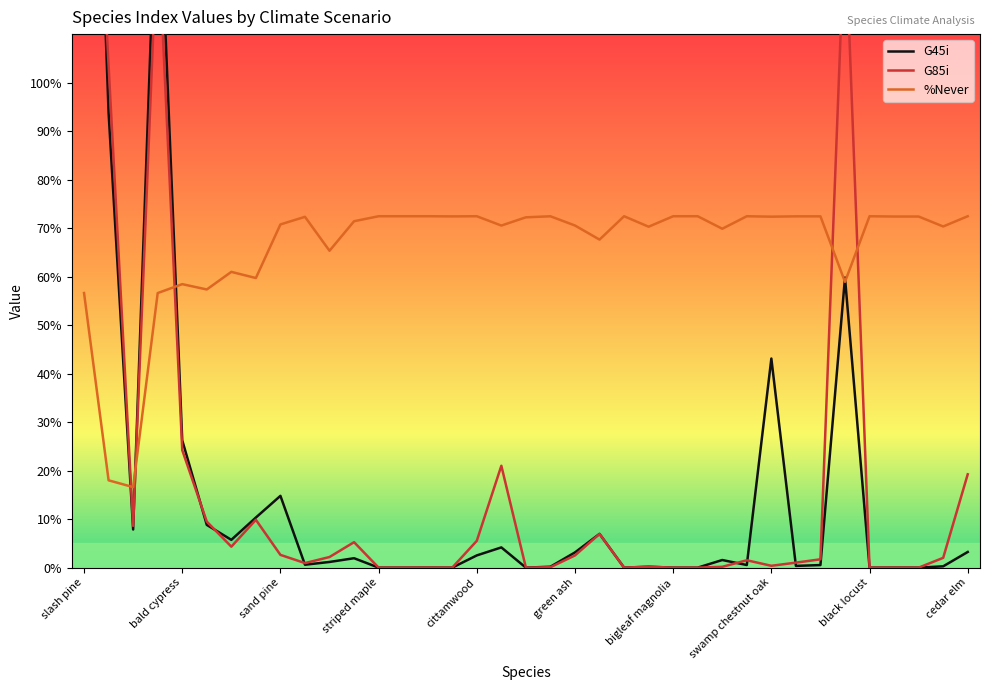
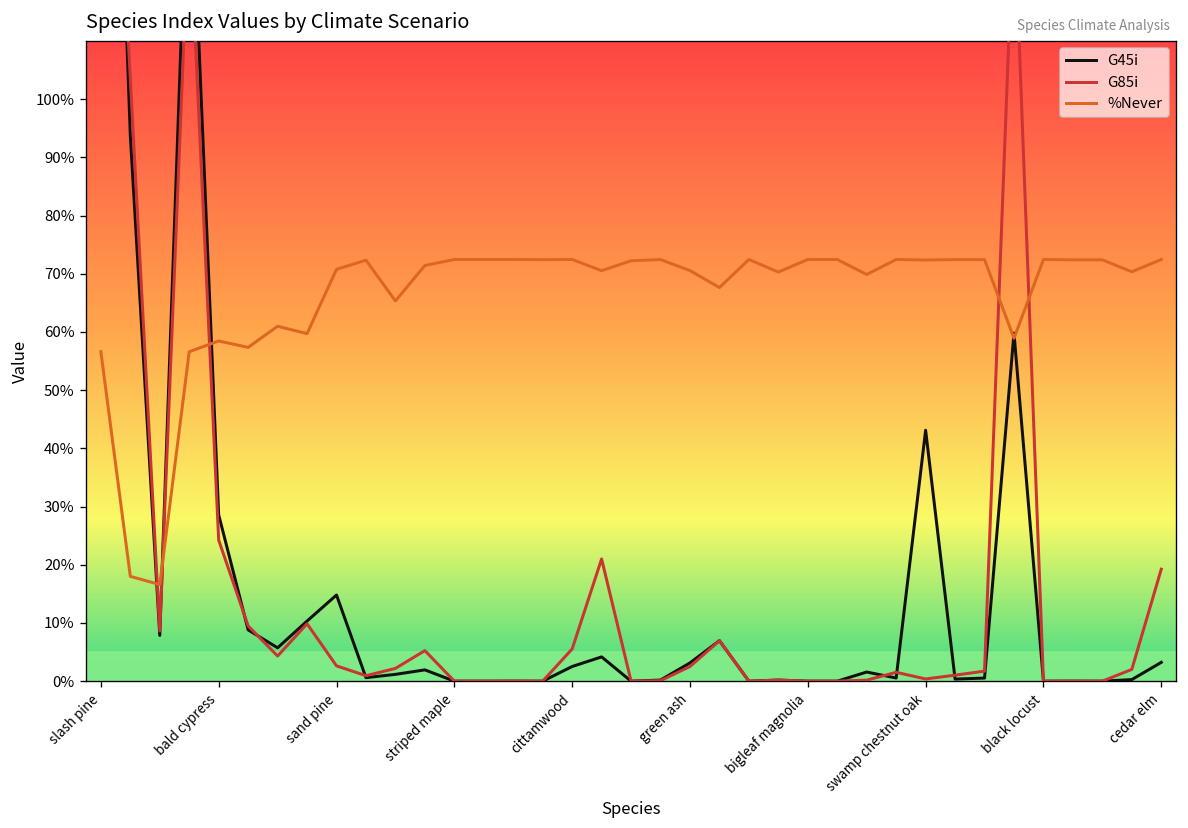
  {
    "G45i": {
-     "bald cypress": "26%",
+     "bald cypress": "29%",
      "sand pine": "15%",
      "swamp chestnut oak": "43%"
    }
  }
